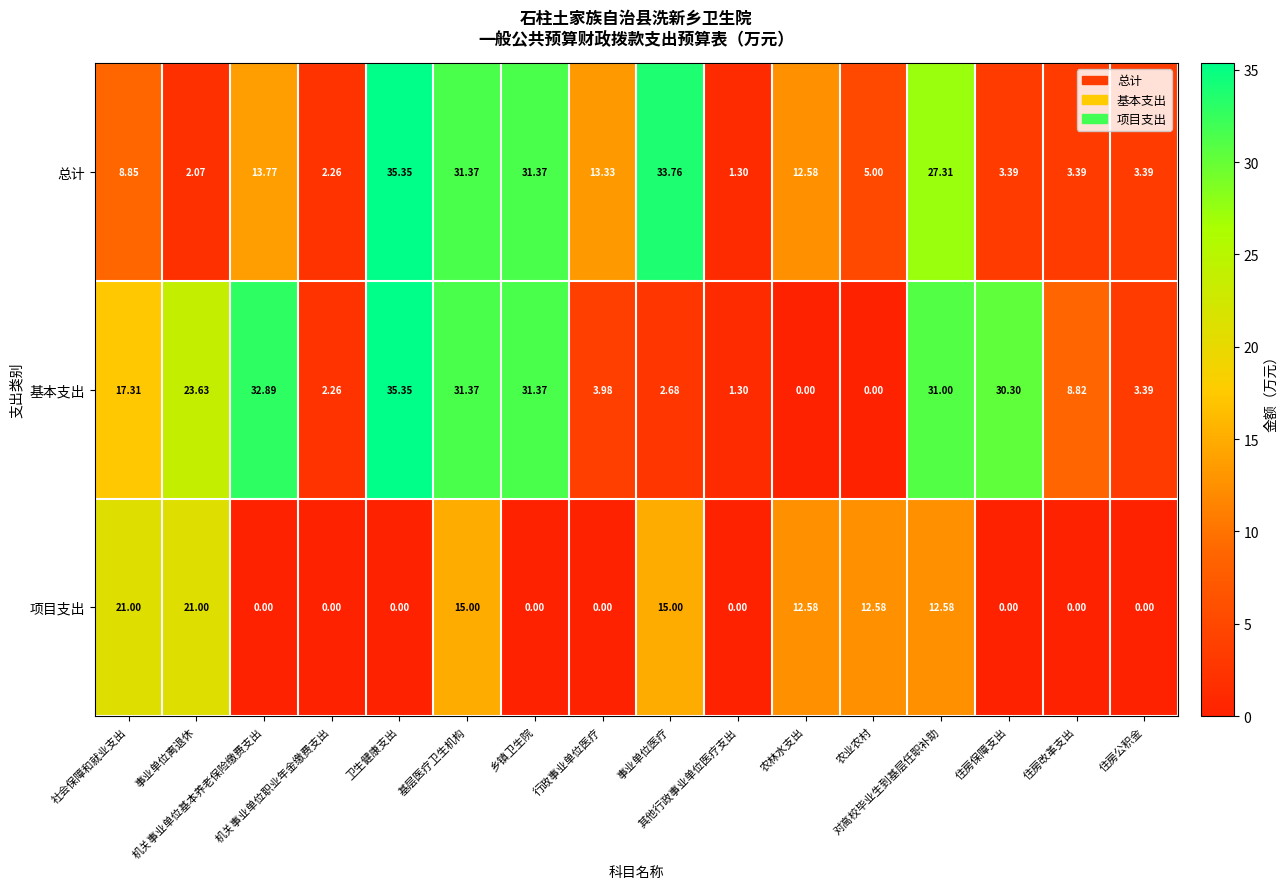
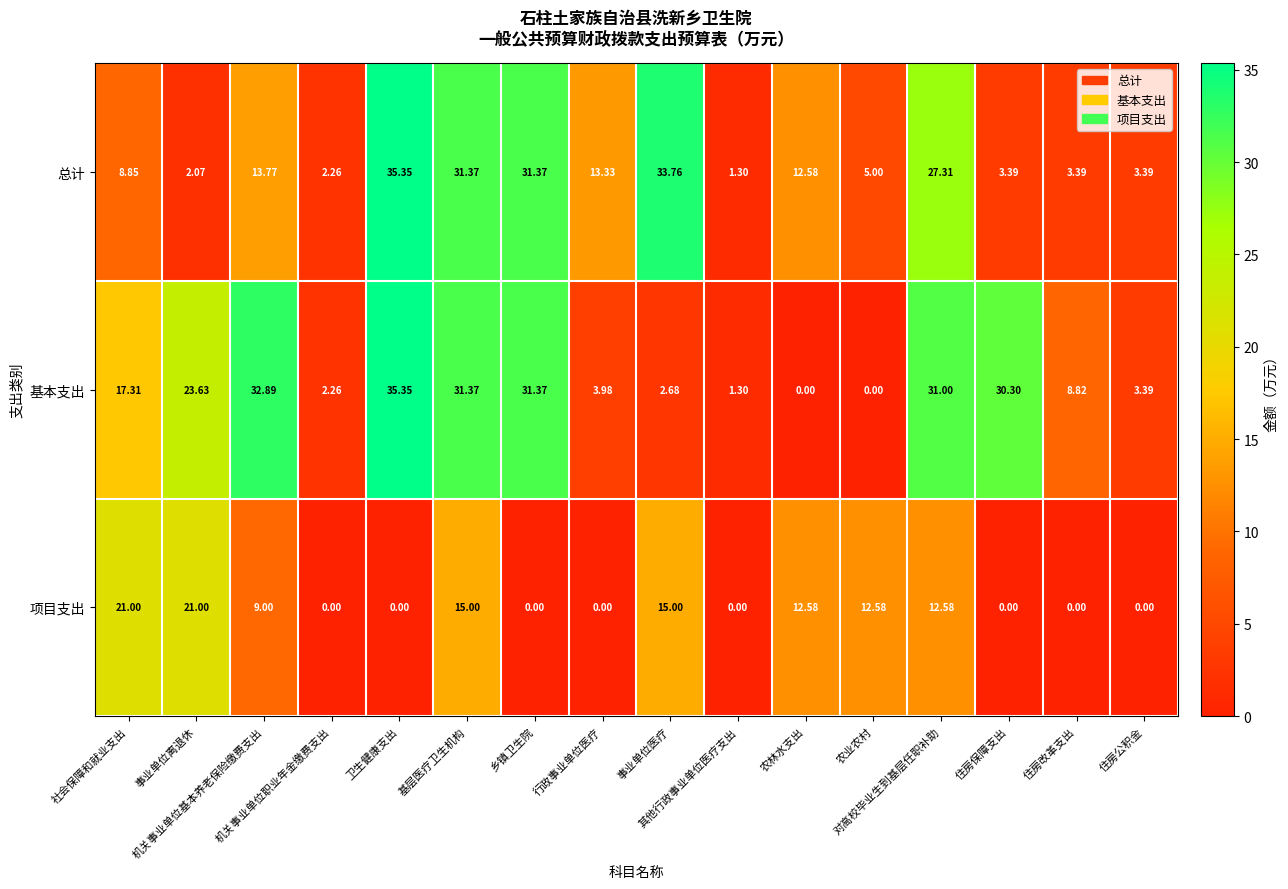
  {
    "总计": {
      "社会保障和就业支出": 8.85,
      "事业单位离退休": 2.07,
      "机关事业单位基本养老保险缴费支出": 13.77,
      "机关事业单位职业年金缴费支出": 2.26,
      "卫生健康支出": 35.35,
      "基层医疗卫生机构": 31.37,
      "乡镇卫生院": 31.37,
      "行政事业单位医疗": 13.33,
      "事业单位医疗": 33.76,
      "其他行政事业单位医疗支出": 1.30,
      "农林水支出": 12.58,
      "农业农村": 5.00,
      "对高校毕业生到基层任职补助": 27.31,
      "住房保障支出": 3.39,
      "住房改革支出": 3.39,
      "住房公积金": 3.39
    },
    "基本支出": {
      "社会保障和就业支出": 17.31,
      "事业单位离退休": 23.63,
      "机关事业单位基本养老保险缴费支出": 32.89,
      "机关事业单位职业年金缴费支出": 2.26,
      "卫生健康支出": 35.35,
      "基层医疗卫生机构": 31.37,
      "乡镇卫生院": 31.37,
      "行政事业单位医疗": 3.98,
      "事业单位医疗": 2.68,
      "其他行政事业单位医疗支出": 1.30,
      "农林水支出": 0.00,
      "农业农村": 0.00,
      "对高校毕业生到基层任职补助": 31.00,
      "住房保障支出": 30.30,
      "住房改革支出": 8.82,
      "住房公积金": 3.39
    },
    "项目支出": {
      "社会保障和就业支出": 21.00,
      "事业单位离退休": 21.00,
-     "机关事业单位基本养老保险缴费支出": 0.00,
+     "机关事业单位基本养老保险缴费支出": 9.00,
      "机关事业单位职业年金缴费支出": 0.00,
      "卫生健康支出": 0.00,
      "基层医疗卫生机构": 15.00,
      "乡镇卫生院": 0.00,
      "行政事业单位医疗": 0.00,
      "事业单位医疗": 15.00,
      "其他行政事业单位医疗支出": 0.00,
      "农林水支出": 12.58,
      "农业农村": 12.58,
      "对高校毕业生到基层任职补助": 12.58,
      "住房保障支出": 0.00,
      "住房改革支出": 0.00,
      "住房公积金": 0.00
    }
  }
